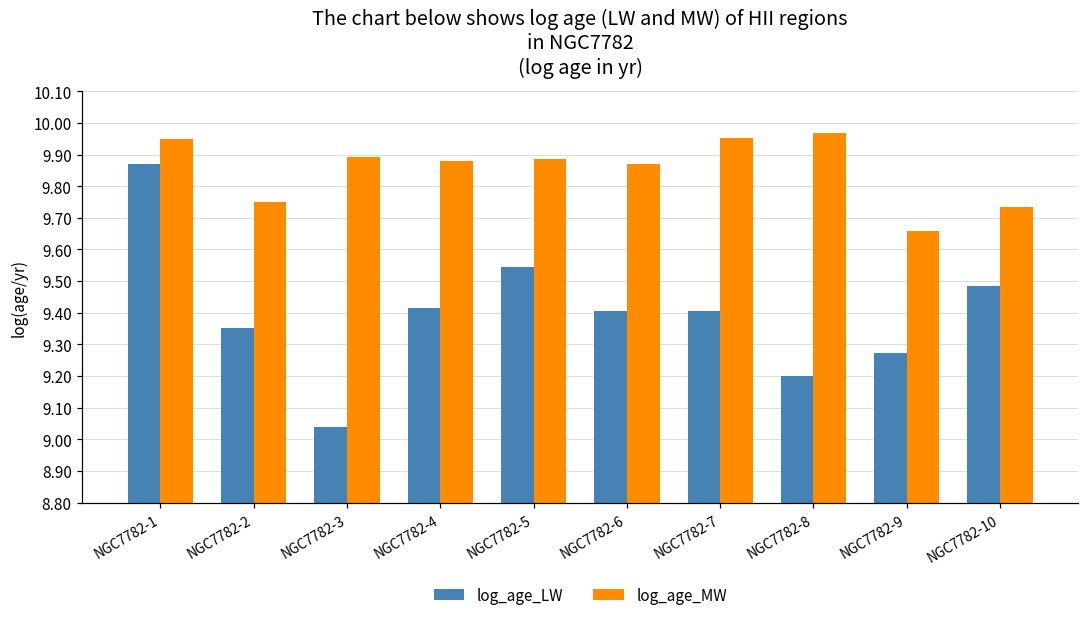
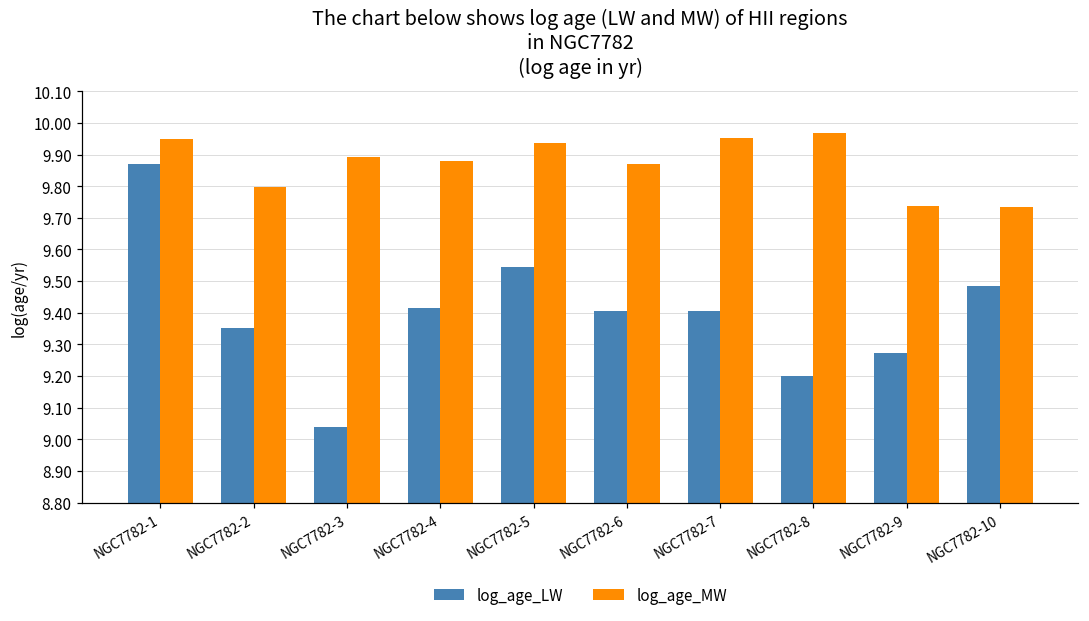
  {
    "log_age_LW": {
      "NGC7782-1": 9.87,
      "NGC7782-2": 9.35,
      "NGC7782-3": 9.04,
      "NGC7782-4": 9.42,
      "NGC7782-5": 9.55,
      "NGC7782-6": 9.40,
      "NGC7782-7": 9.40,
      "NGC7782-8": 9.20,
      "NGC7782-9": 9.27,
      "NGC7782-10": 9.48
    },
    "log_age_MW": {
      "NGC7782-1": 9.95,
-     "NGC7782-2": 9.75,
+     "NGC7782-2": 9.80,
      "NGC7782-3": 9.89,
      "NGC7782-4": 9.88,
-     "NGC7782-5": 9.89,
+     "NGC7782-5": 9.94,
      "NGC7782-6": 9.87,
      "NGC7782-7": 9.95,
      "NGC7782-8": 9.97,
-     "NGC7782-9": 9.66,
+     "NGC7782-9": 9.74,
      "NGC7782-10": 9.73
    }
  }
